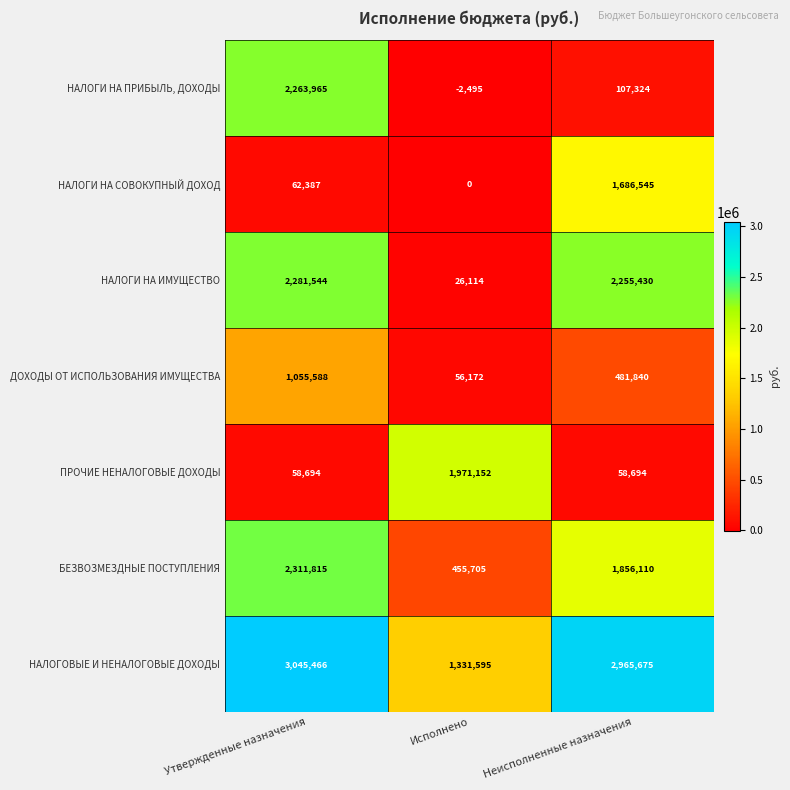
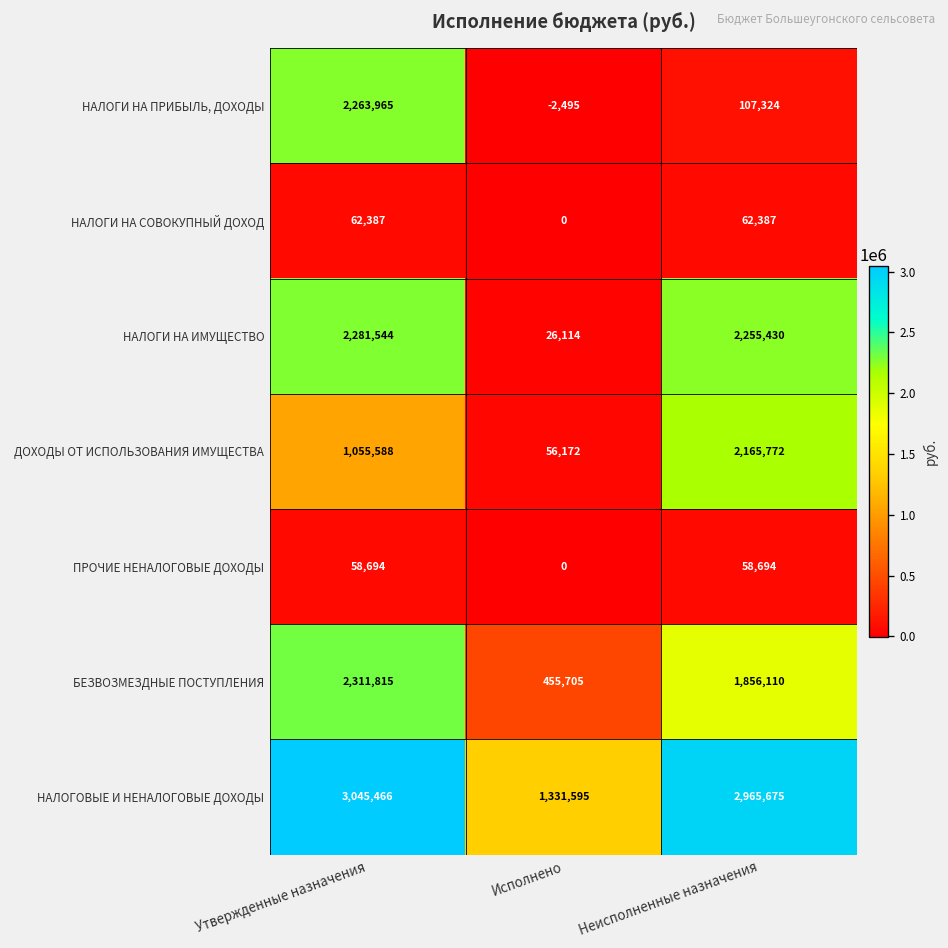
  {
    "НАЛОГИ НА ПРИБЫЛЬ, ДОХОДЫ": {
      "Утвержденные назначения": "2,263,965",
      "Исполнено": "-2,495",
      "Неисполненные назначения": "107,324"
    },
    "НАЛОГИ НА СОВОКУПНЫЙ ДОХОД": {
      "Утвержденные назначения": "62,387",
      "Исполнено": "0",
-     "Неисполненные назначения": "1,686,545"
+     "Неисполненные назначения": "62,387"
    },
    "НАЛОГИ НА ИМУЩЕСТВО": {
      "Утвержденные назначения": "2,281,544",
      "Исполнено": "26,114",
      "Неисполненные назначения": "2,255,430"
    },
    "ДОХОДЫ ОТ ИСПОЛЬЗОВАНИЯ ИМУЩЕСТВА": {
      "Утвержденные назначения": "1,055,588",
      "Исполнено": "56,172",
-     "Неисполненные назначения": "481,840"
+     "Неисполненные назначения": "2,165,772"
    },
    "ПРОЧИЕ НЕНАЛОГОВЫЕ ДОХОДЫ": {
      "Утвержденные назначения": "58,694",
-     "Исполнено": "1,971,152",
+     "Исполнено": "0",
      "Неисполненные назначения": "58,694"
    },
    "БЕЗВОЗМЕЗДНЫЕ ПОСТУПЛЕНИЯ": {
      "Утвержденные назначения": "2,311,815",
      "Исполнено": "455,705",
      "Неисполненные назначения": "1,856,110"
    },
    "НАЛОГОВЫЕ И НЕНАЛОГОВЫЕ ДОХОДЫ": {
      "Утвержденные назначения": "3,045,466",
      "Исполнено": "1,331,595",
      "Неисполненные назначения": "2,965,675"
    }
  }
